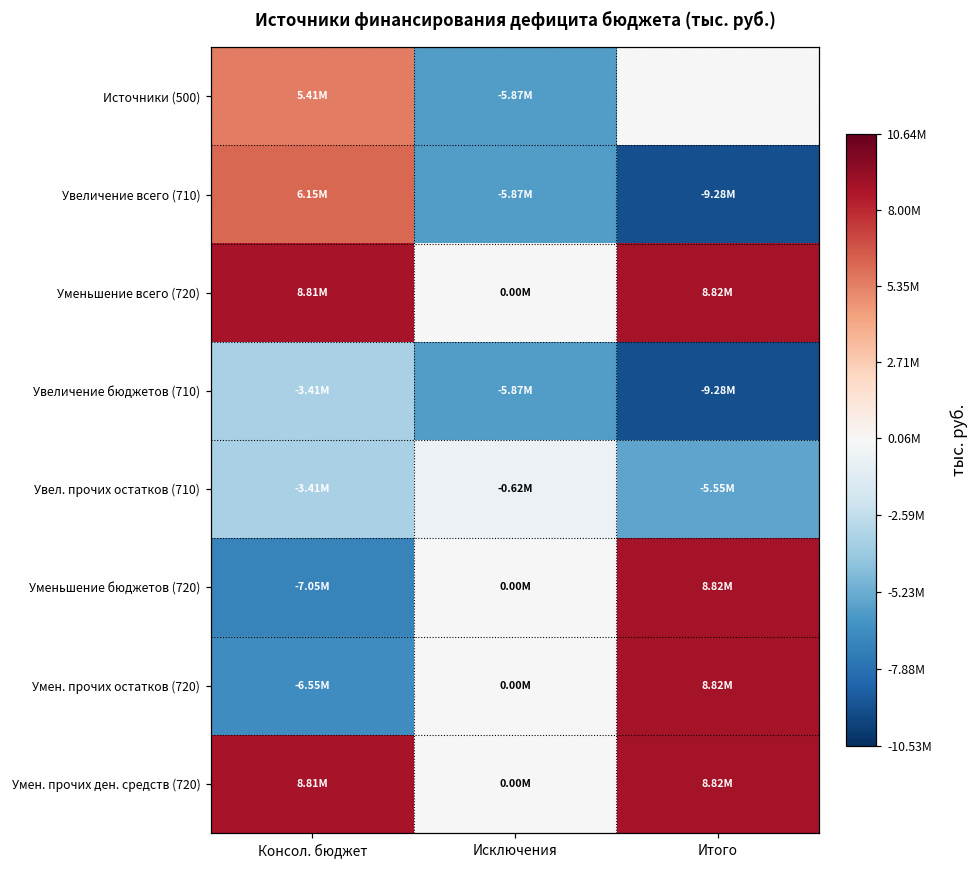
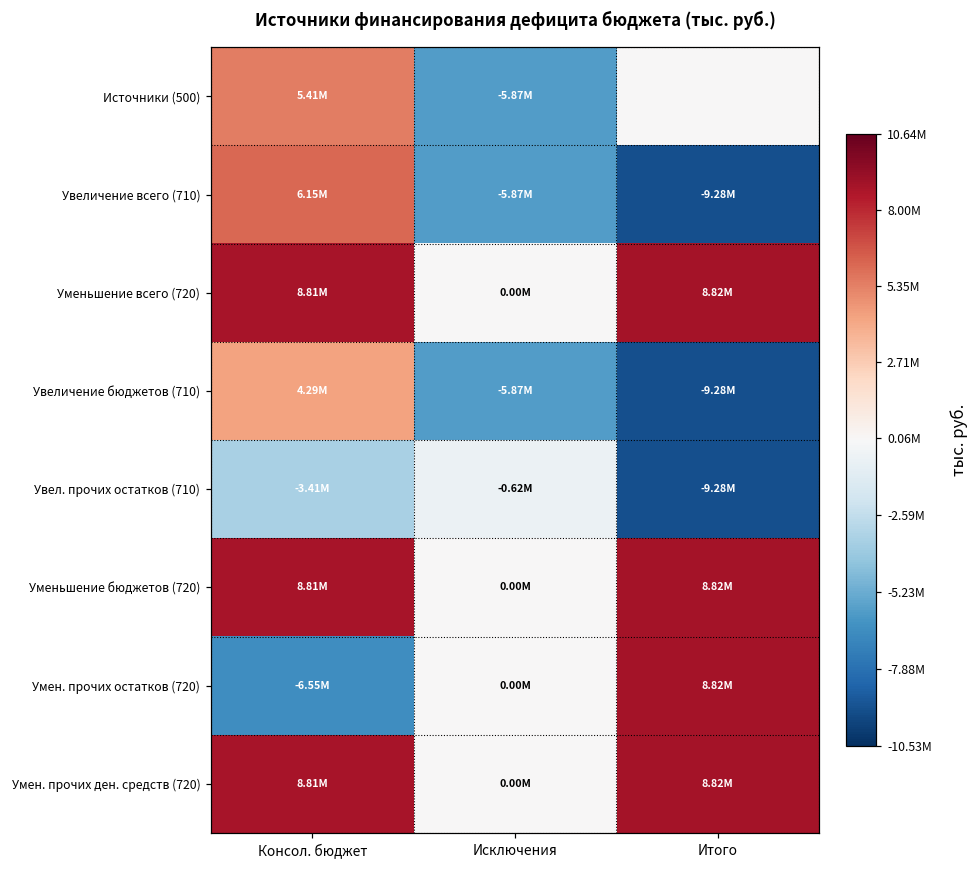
  {
    "Источники (500)": {
      "Консол. бюджет": "5.41M",
      "Исключения": "-5.87M"
    },
    "Увеличение всего (710)": {
      "Консол. бюджет": "6.15M",
      "Исключения": "-5.87M",
      "Итого": "-9.28M"
    },
    "Уменьшение всего (720)": {
      "Консол. бюджет": "8.81M",
      "Исключения": "0.00M",
      "Итого": "8.82M"
    },
    "Увеличение бюджетов (710)": {
-     "Консол. бюджет": "-3.41M",
+     "Консол. бюджет": "4.29M",
      "Исключения": "-5.87M",
      "Итого": "-9.28M"
    },
    "Увел. прочих остатков (710)": {
      "Консол. бюджет": "-3.41M",
      "Исключения": "-0.62M",
-     "Итого": "-5.55M"
+     "Итого": "-9.28M"
    },
    "Уменьшение бюджетов (720)": {
-     "Консол. бюджет": "-7.05M",
+     "Консол. бюджет": "8.81M",
      "Исключения": "0.00M",
      "Итого": "8.82M"
    },
    "Умен. прочих остатков (720)": {
      "Консол. бюджет": "-6.55M",
      "Исключения": "0.00M",
      "Итого": "8.82M"
    },
    "Умен. прочих ден. средств (720)": {
      "Консол. бюджет": "8.81M",
      "Исключения": "0.00M",
      "Итого": "8.82M"
    }
  }
